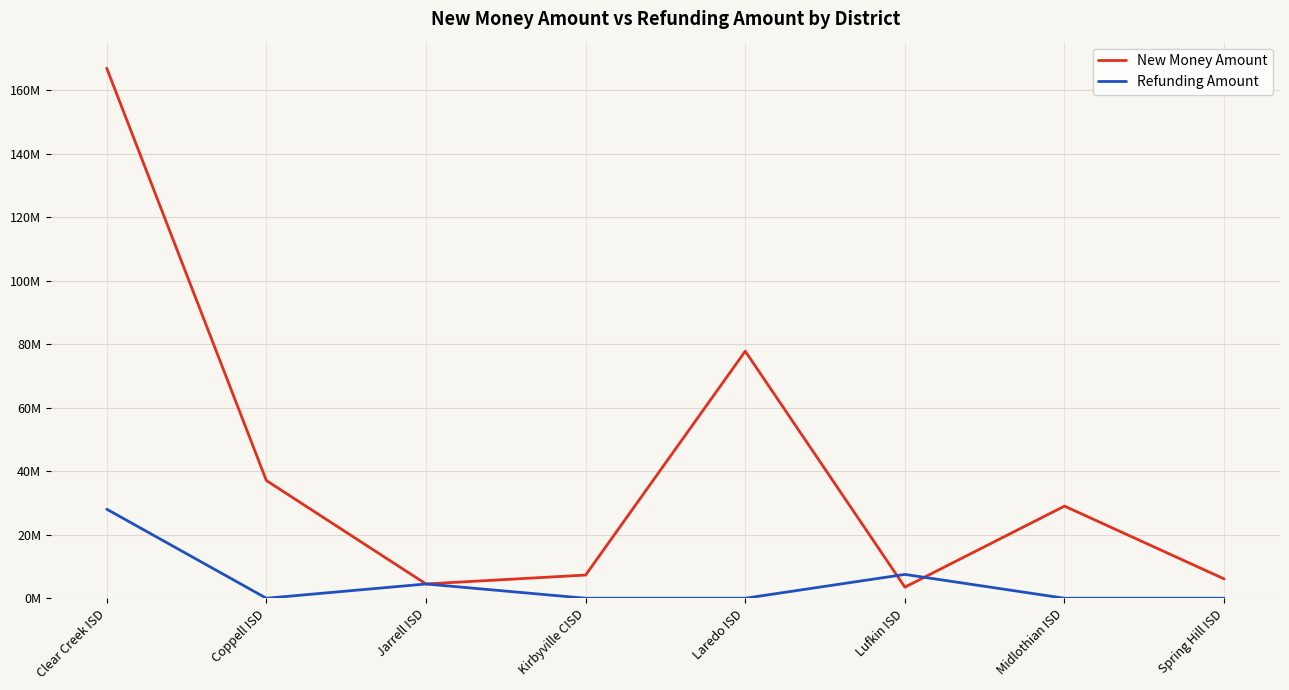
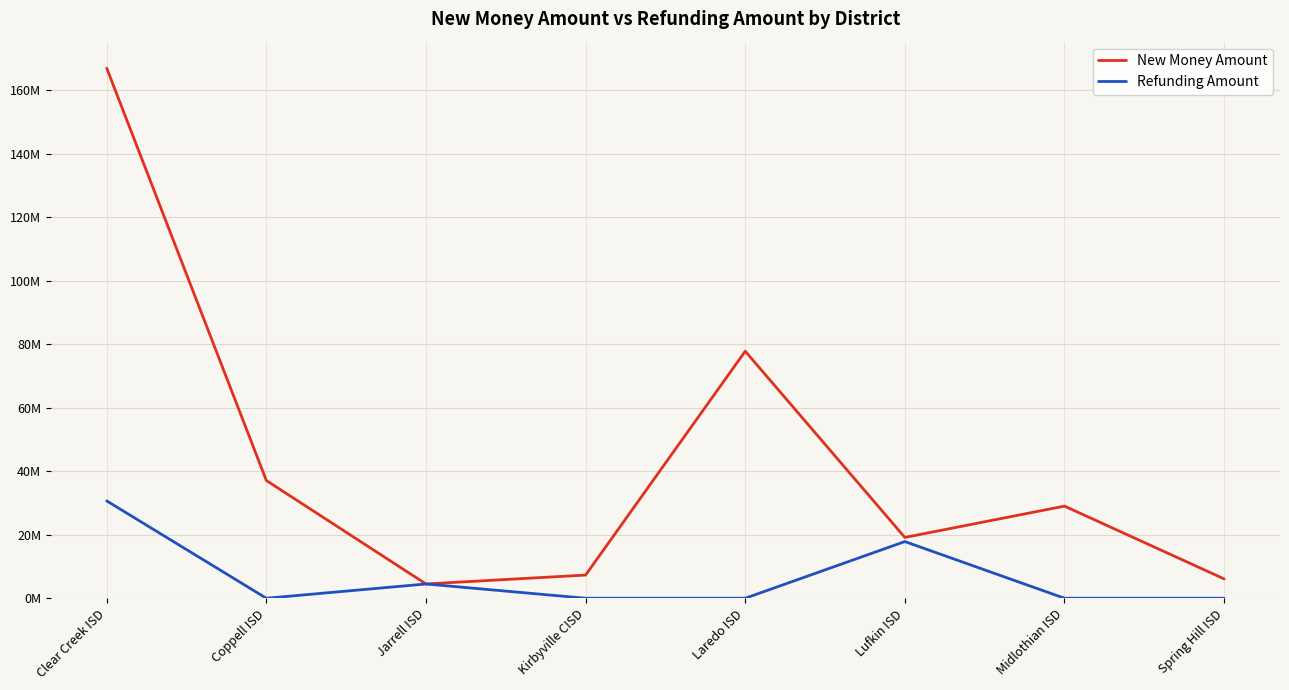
  {
    "New Money Amount": {
      "Clear Creek ISD": 167000000,
      "Coppell ISD": 37000000,
      "Kirbyville CISD": 7000000,
      "Laredo ISD": 78000000,
-     "Lufkin ISD": 4000000,
+     "Lufkin ISD": 19000000,
      "Midlothian ISD": 29000000,
      "Spring Hill ISD": 6000000
    },
    "Refunding Amount": {
-     "Clear Creek ISD": 28000000,
+     "Clear Creek ISD": 31000000,
      "Coppell ISD": 0,
      "Kirbyville CISD": 0,
      "Laredo ISD": 0,
-     "Lufkin ISD": 8000000,
+     "Lufkin ISD": 18000000,
      "Midlothian ISD": 0,
      "Spring Hill ISD": 0
    }
  }
